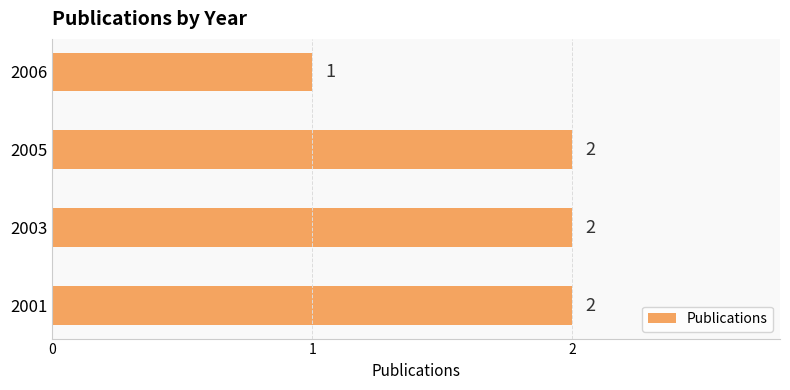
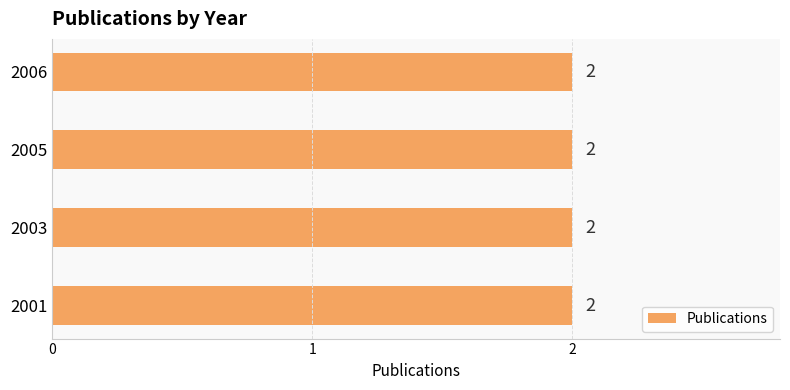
  {
-   "2006": 1,
+   "2006": 2,
    "2005": 2,
    "2003": 2,
    "2001": 2
  }
